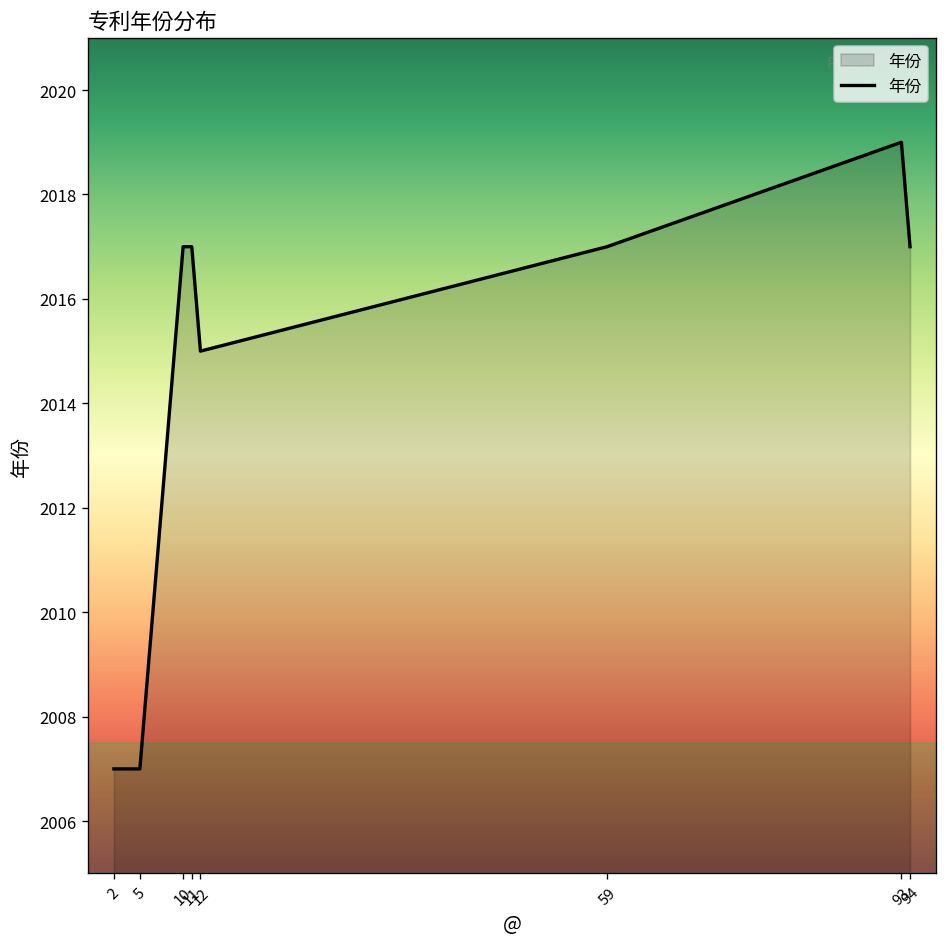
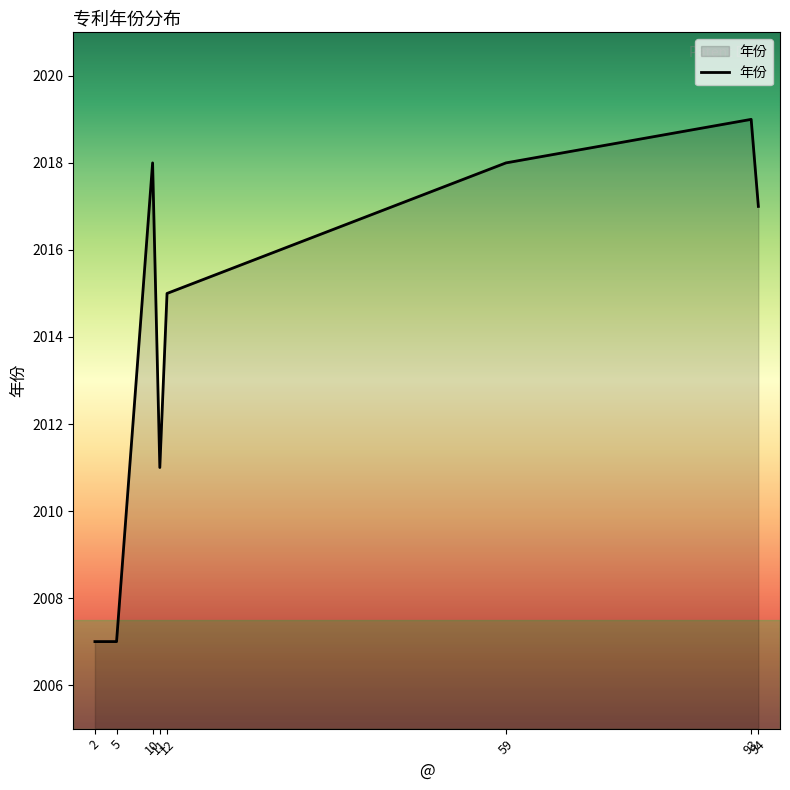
  {
    "2": 2007,
    "5": 2007,
-   "10": 2017,
-   "11": 2017,
+   "10": 2018,
+   "11": 2011,
    "12": 2015,
-   "59": 2017,
+   "59": 2018,
    "93": 2019,
    "94": 2017
  }
